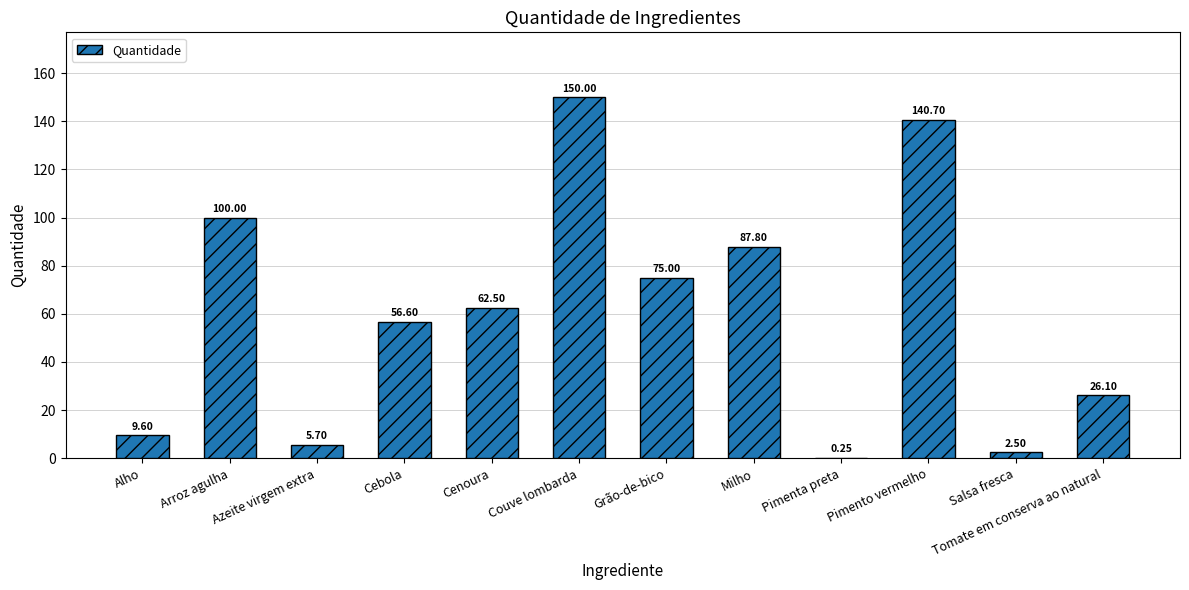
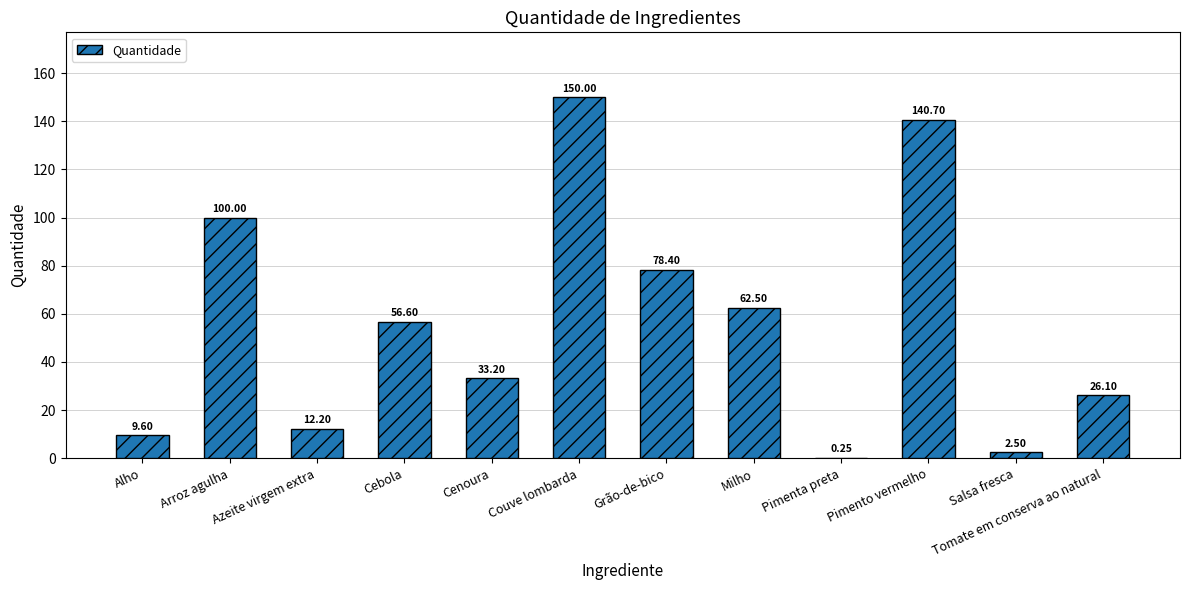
  {
    "Alho": 9.60,
    "Arroz agulha": 100.00,
-   "Azeite virgem extra": 5.70,
+   "Azeite virgem extra": 12.20,
    "Cebola": 56.60,
-   "Cenoura": 62.50,
+   "Cenoura": 33.20,
    "Couve lombarda": 150.00,
-   "Grão-de-bico": 75.00,
-   "Milho": 87.80,
+   "Grão-de-bico": 78.40,
+   "Milho": 62.50,
    "Pimenta preta": 0.25,
    "Pimento vermelho": 140.70,
    "Salsa fresca": 2.50,
    "Tomate em conserva ao natural": 26.10
  }
